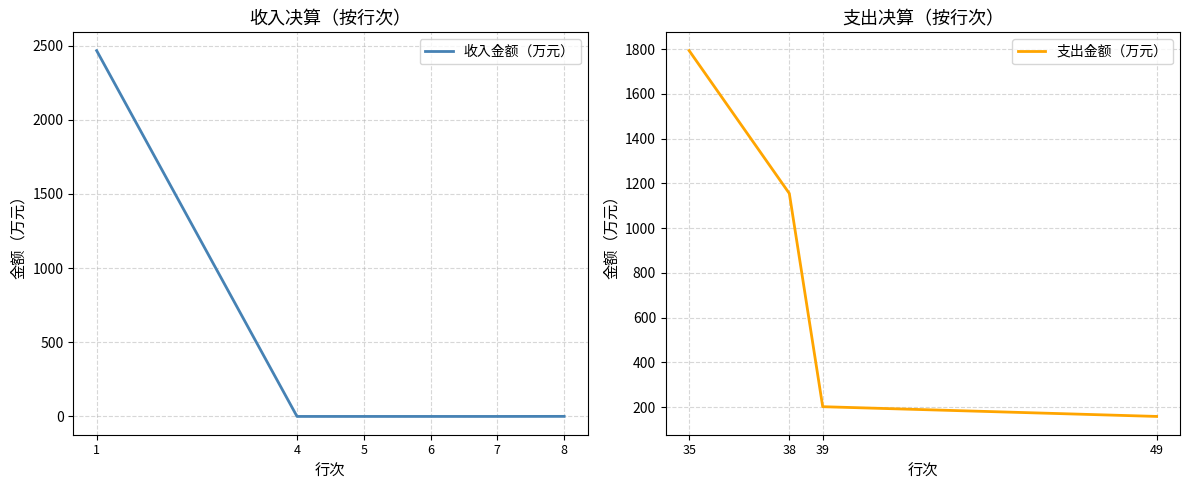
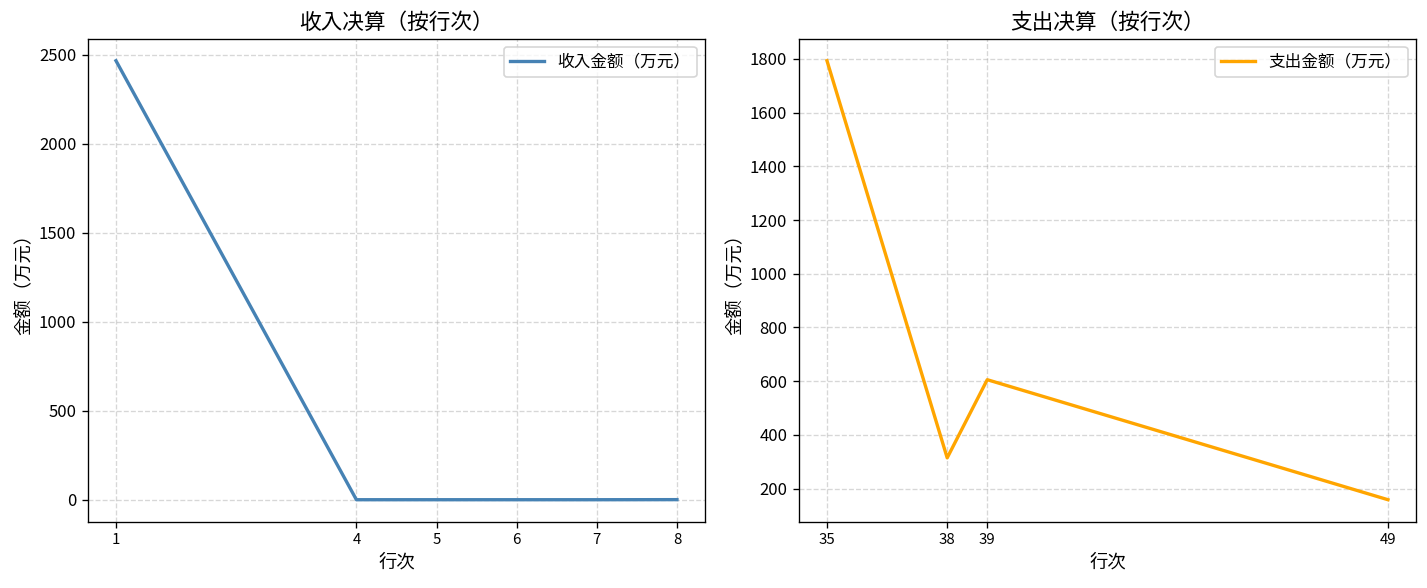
  {
    "收入决算（按行次）": {
      "1": 2470,
      "4": 0,
      "5": 0,
      "6": 0,
      "7": 0,
      "8": 0
    },
    "支出决算（按行次）": {
      "35": 1790,
-     "38": 1150,
-     "39": 200,
+     "38": 310,
+     "39": 610,
      "49": 160
    }
  }
